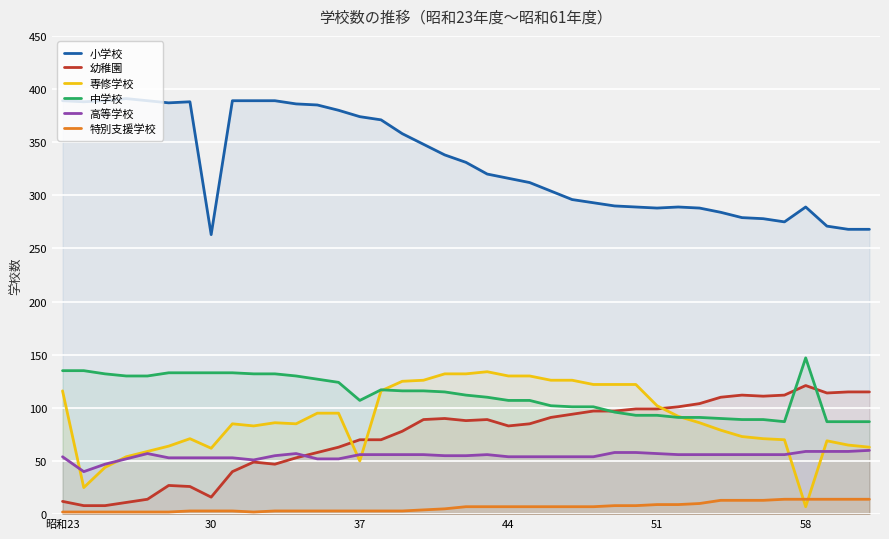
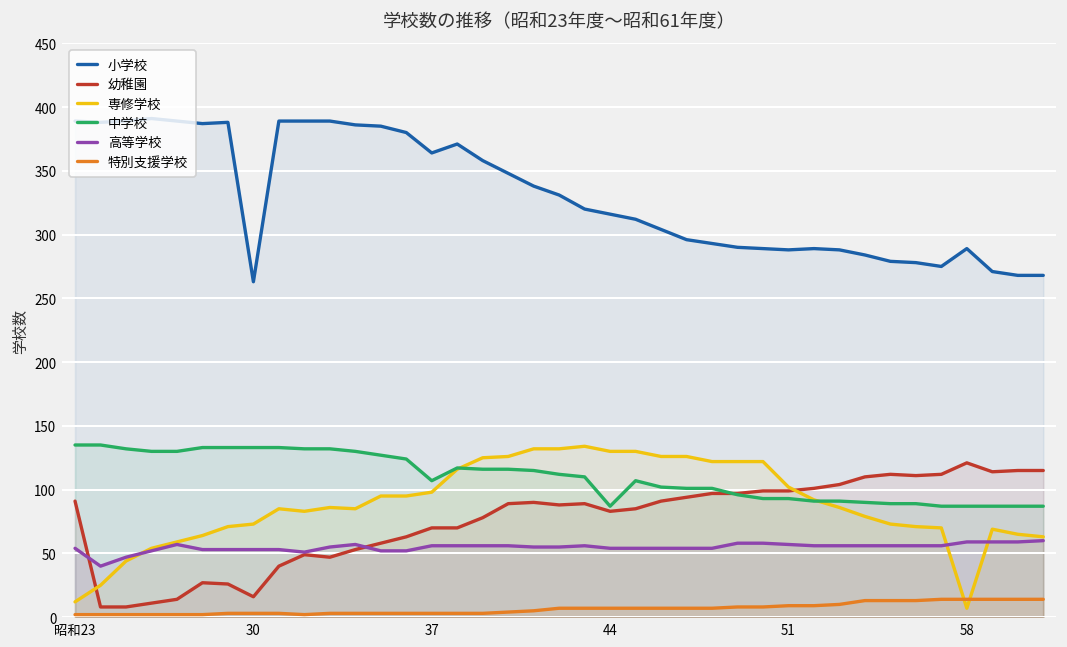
  {
    "小学校": {
      "30": 263,
-     "37": 374,
+     "37": 364,
      "44": 316,
      "51": 288,
      "58": 289
    },
    "幼稚園": {
-     "昭和23": 12,
+     "昭和23": 91,
      "30": 16,
      "37": 70,
      "44": 83,
      "51": 99,
      "58": 121
    },
    "専修学校": {
-     "昭和23": 116,
-     "30": 62,
-     "37": 50,
+     "昭和23": 12,
+     "30": 73,
+     "37": 98,
      "44": 130,
      "51": 102,
      "58": 7
    },
    "中学校": {
      "昭和23": 135,
      "30": 133,
      "37": 107,
-     "44": 107,
+     "44": 87,
      "51": 93,
-     "58": 147
+     "58": 87
    },
    "高等学校": {
      "昭和23": 54,
      "30": 53,
      "37": 56,
      "44": 54,
      "51": 57,
      "58": 59
    },
    "特別支援学校": {
      "昭和23": 2,
      "30": 3,
      "37": 3,
      "44": 7,
      "51": 9,
      "58": 14
    }
  }
